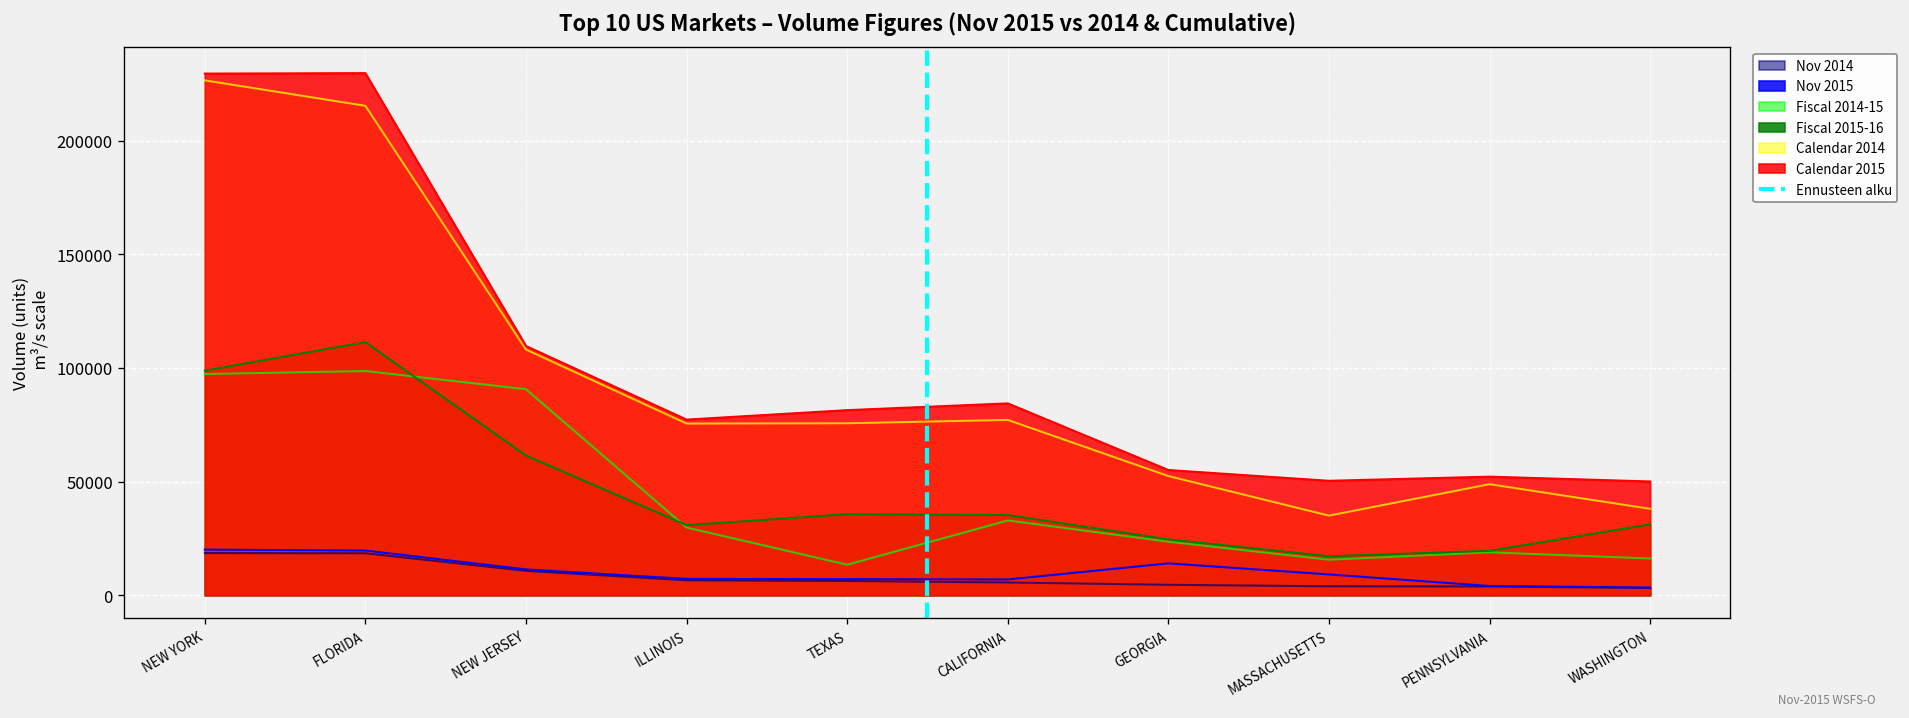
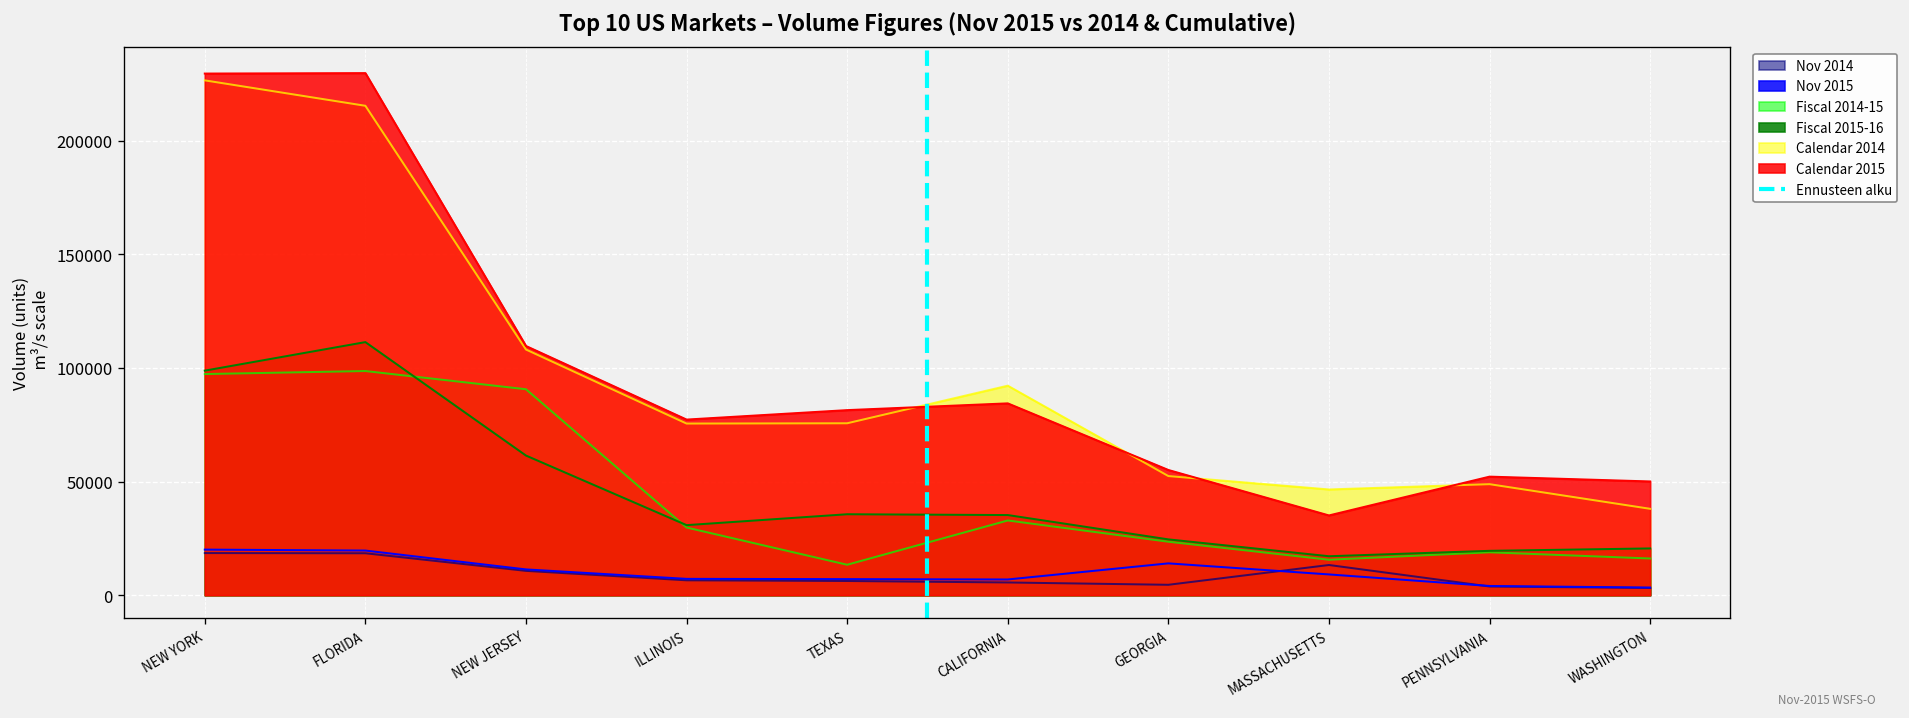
  {
    "Nov 2014": {
      "NEW YORK": 19000,
      "GEORGIA": 5000,
-     "MASSACHUSETTS": 4000
+     "MASSACHUSETTS": 13000
    },
    "Nov 2015": {
      "NEW YORK": 20000,
      "GEORGIA": 14000,
      "MASSACHUSETTS": 9000
    },
    "Fiscal 2014-15": {
      "NEW YORK": 97000,
      "FLORIDA": 99000,
      "NEW JERSEY": 91000,
      "TEXAS": 13000,
      "CALIFORNIA": 33000,
      "MASSACHUSETTS": 16000,
      "WASHINGTON": 16000
    },
    "Fiscal 2015-16": {
      "NEW YORK": 99000,
      "FLORIDA": 111000,
      "NEW JERSEY": 61000,
      "TEXAS": 36000,
      "CALIFORNIA": 35000,
      "MASSACHUSETTS": 17000,
-     "WASHINGTON": 31000
+     "WASHINGTON": 21000
    },
    "Calendar 2014": {
      "NEW YORK": 227000,
      "FLORIDA": 215000,
      "NEW JERSEY": 108000,
      "ILLINOIS": 76000,
      "TEXAS": 76000,
-     "CALIFORNIA": 77000,
+     "CALIFORNIA": 92000,
      "GEORGIA": 52000,
-     "MASSACHUSETTS": 35000,
+     "MASSACHUSETTS": 47000,
      "PENNSYLVANIA": 49000,
      "WASHINGTON": 38000
    },
    "Calendar 2015": {
      "NEW YORK": 230000,
      "FLORIDA": 230000,
      "NEW JERSEY": 110000,
      "ILLINOIS": 77000,
      "TEXAS": 81000,
      "CALIFORNIA": 84000,
      "GEORGIA": 55000,
-     "MASSACHUSETTS": 50000,
+     "MASSACHUSETTS": 35000,
      "PENNSYLVANIA": 52000,
      "WASHINGTON": 50000
    }
  }
